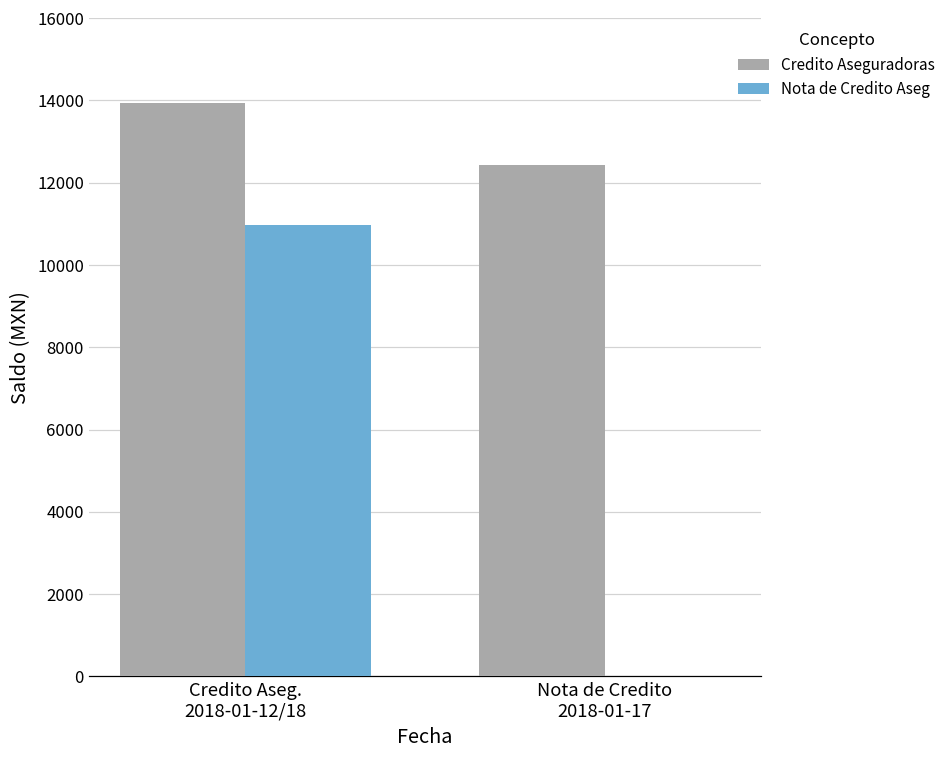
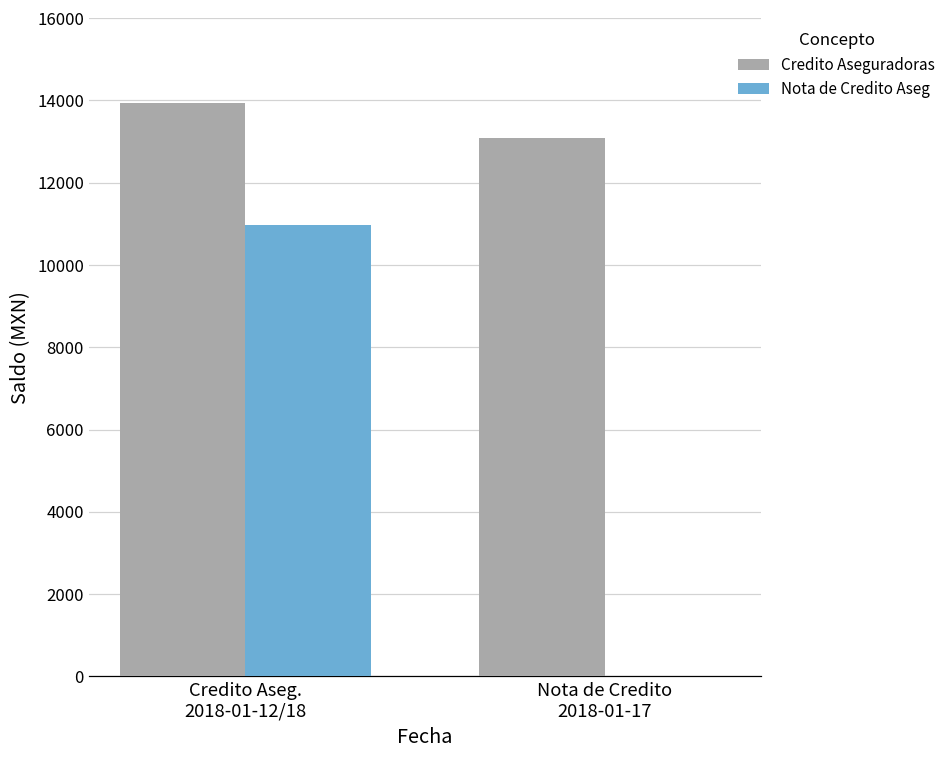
  {
    "Credito Aseguradoras": {
      "Credito Aseg. 2018-01-12/18": 13900,
-     "Nota de Credito 2018-01-17": 12400
+     "Nota de Credito 2018-01-17": 13100
    },
    "Nota de Credito Aseg": {
      "Credito Aseg. 2018-01-12/18": 11000,
      "Nota de Credito 2018-01-17": 0
    }
  }
